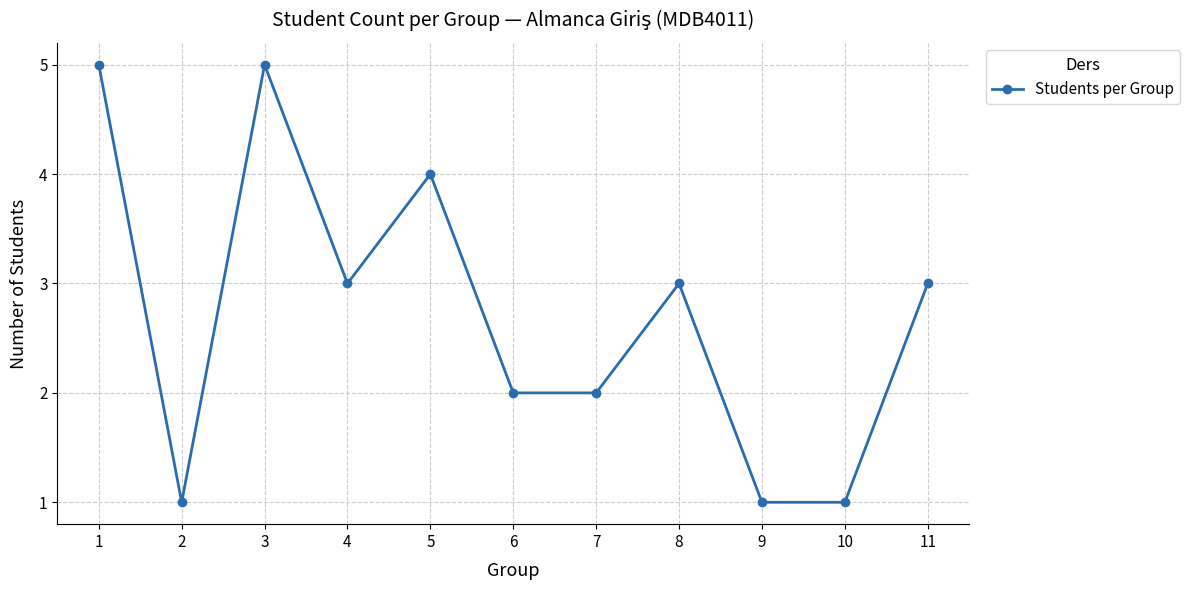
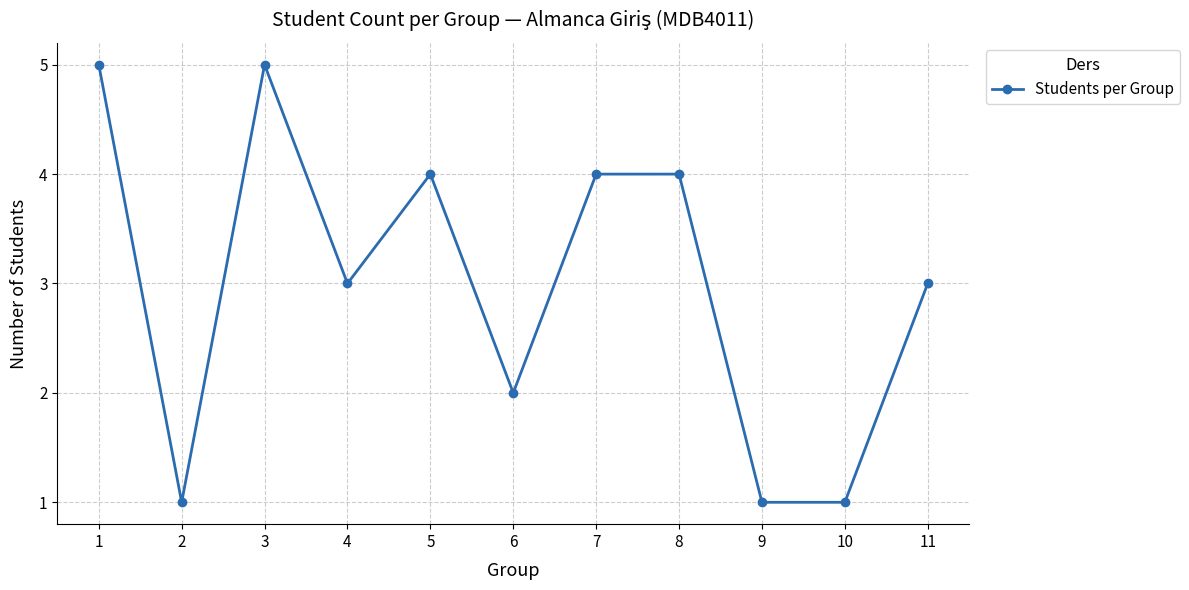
  {
    "1": 5,
    "2": 1,
    "3": 5,
    "4": 3,
    "5": 4,
    "6": 2,
-   "7": 2,
-   "8": 3,
+   "7": 4,
+   "8": 4,
    "9": 1,
    "10": 1,
    "11": 3
  }
